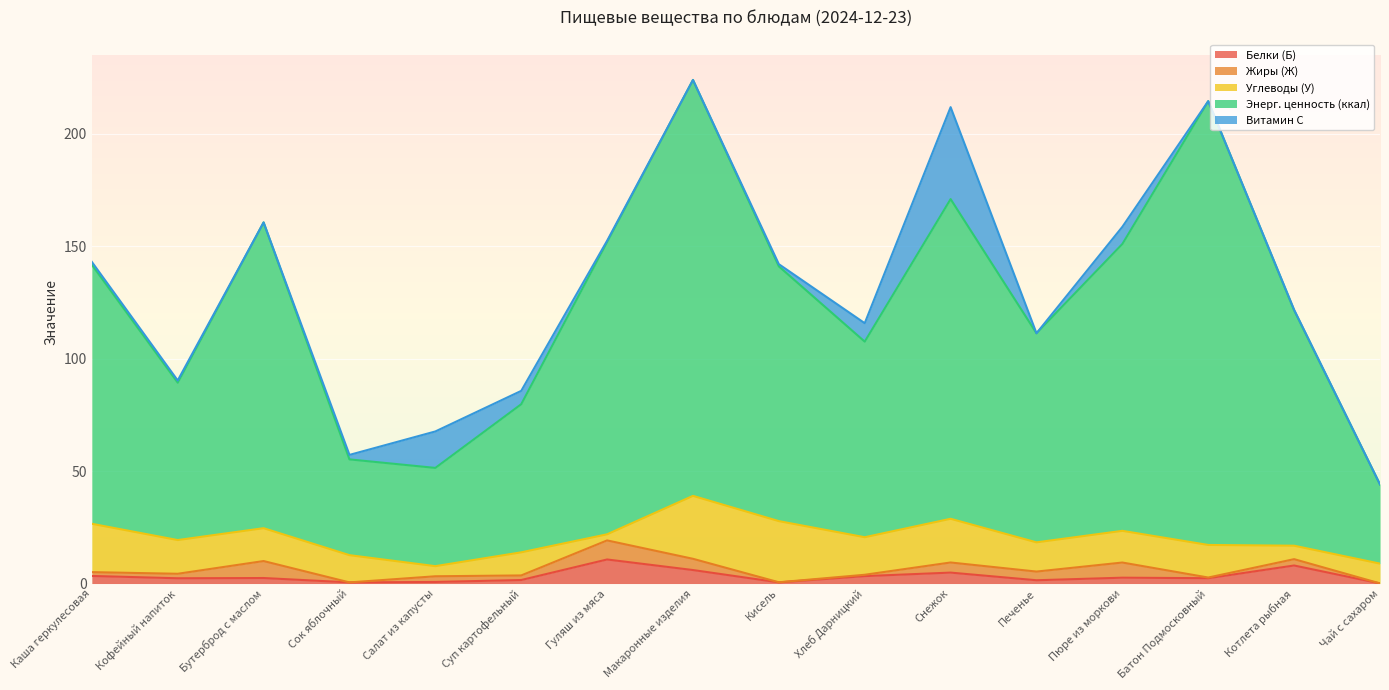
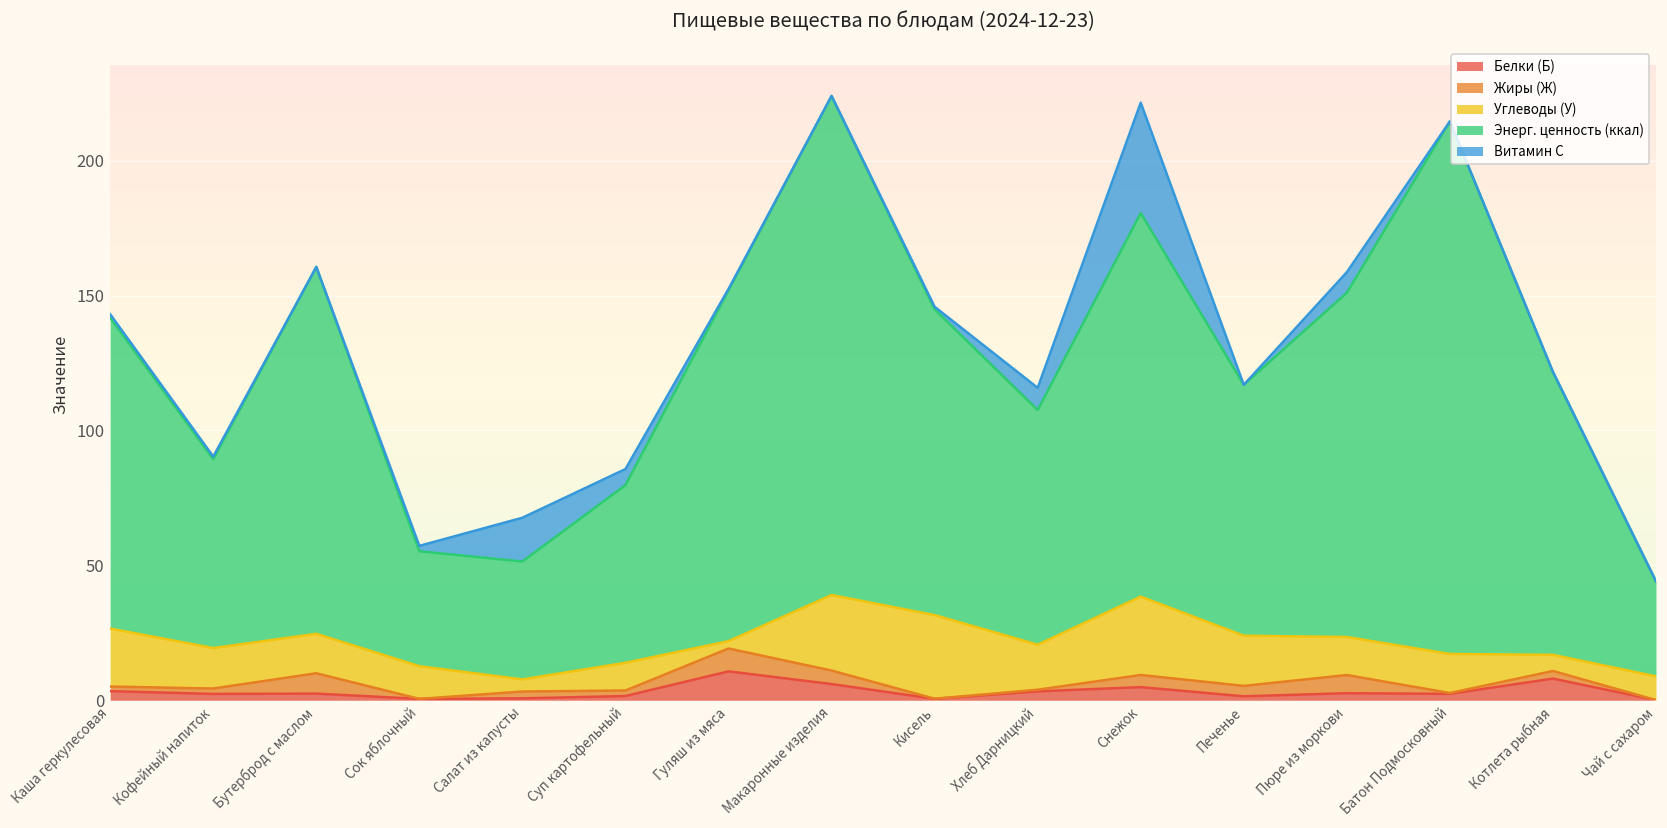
  {
    "Углеводы (У)": {
      "Каша геркулесовая": 22,
      "Кофейный напиток": 15,
      "Бутерброд с маслом": 15,
      "Сок яблочный": 12,
      "Салат из капусты": 5,
      "Суп картофельный": 10,
      "Гуляш из мяса": 3,
      "Макаронные изделия": 28,
-     "Кисель": 27,
+     "Кисель": 31,
      "Хлеб Дарницкий": 17,
-     "Снежок": 19,
-     "Печенье": 13,
+     "Снежок": 29,
+     "Печенье": 19,
      "Пюре из моркови": 14,
      "Батон Подмосковный": 14,
      "Котлета рыбная": 6,
      "Чай с сахаром": 9
    },
    "Энерг. ценность (ккал)": {
      "Каша геркулесовая": 115,
      "Сок яблочный": 43,
      "Салат из капусты": 44,
      "Суп картофельный": 66,
      "Хлеб Дарницкий": 87,
      "Снежок": 142,
      "Пюре из моркови": 128
    },
    "Витамин С": {
      "Каша геркулесовая": 1,
      "Сок яблочный": 2,
      "Салат из капусты": 16,
      "Суп картофельный": 6,
      "Хлеб Дарницкий": 8,
      "Снежок": 41,
      "Пюре из моркови": 8
    }
  }
